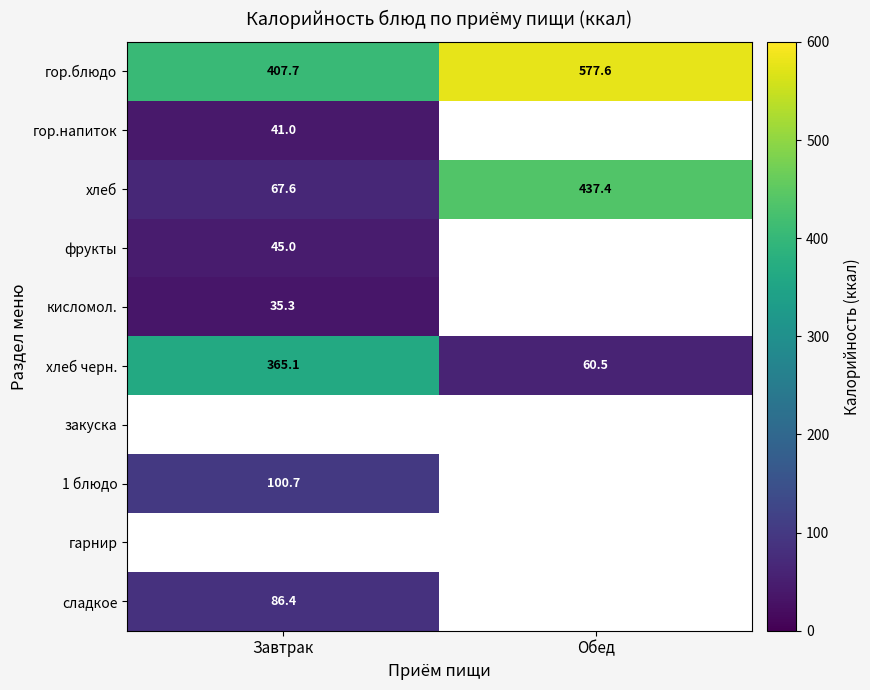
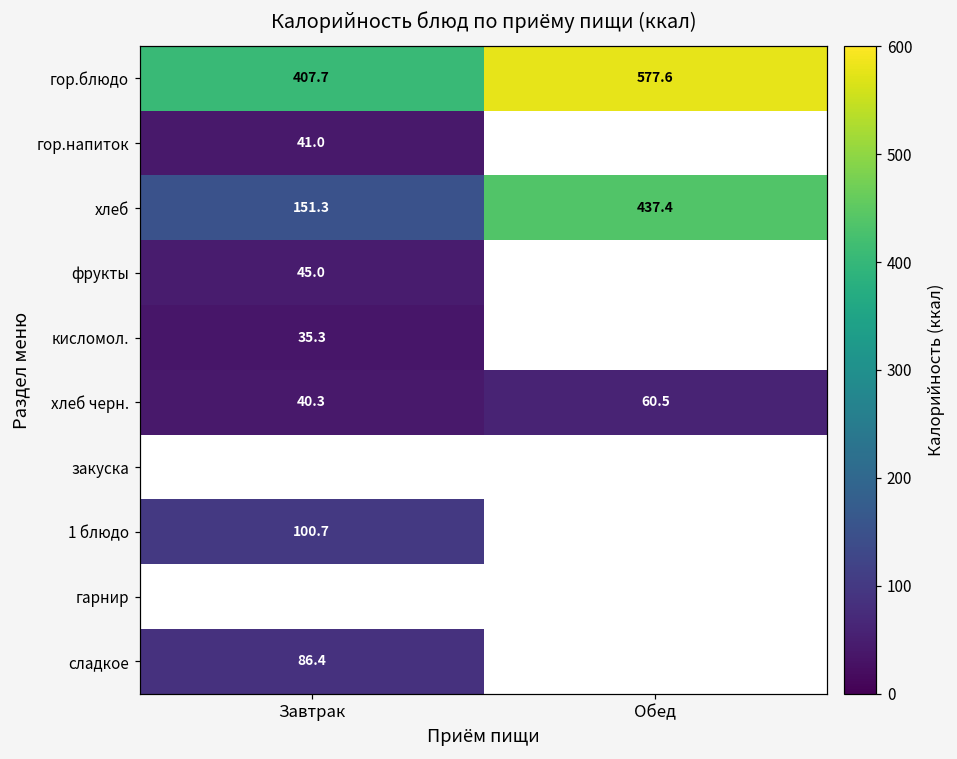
  {
    "гор.блюдо": {
      "Завтрак": 407.7,
      "Обед": 577.6
    },
    "гор.напиток": {
      "Завтрак": 41.0
    },
    "хлеб": {
-     "Завтрак": 67.6,
+     "Завтрак": 151.3,
      "Обед": 437.4
    },
    "фрукты": {
      "Завтрак": 45.0
    },
    "кисломол.": {
      "Завтрак": 35.3
    },
    "хлеб черн.": {
-     "Завтрак": 365.1,
+     "Завтрак": 40.3,
      "Обед": 60.5
    },
    "1 блюдо": {
      "Завтрак": 100.7
    },
    "сладкое": {
      "Завтрак": 86.4
    }
  }
